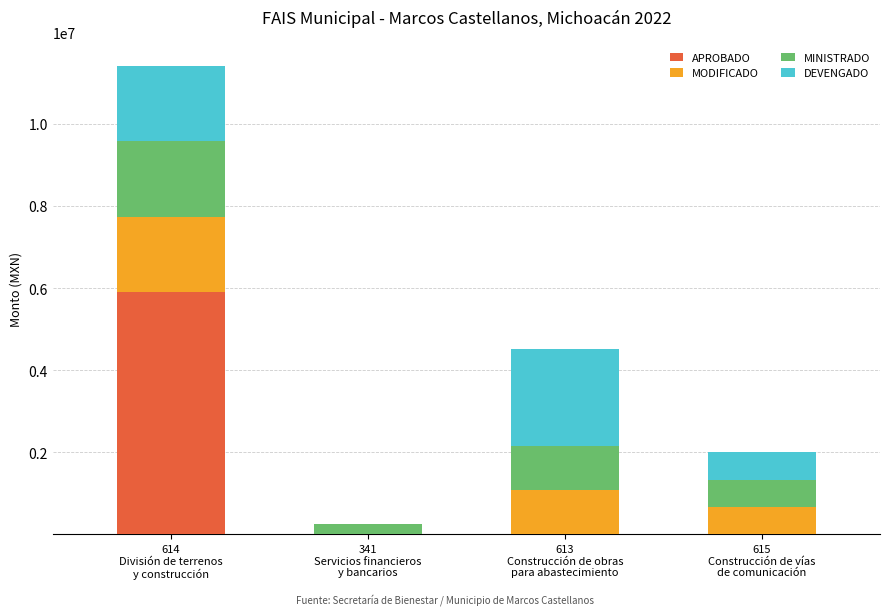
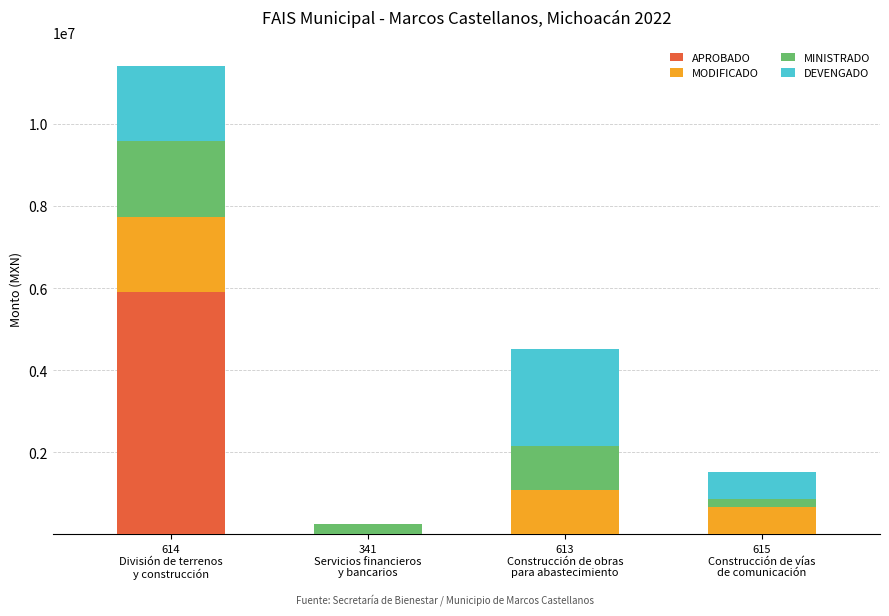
  {
    "APROBADO": {
      "614 División de terrenos y construcción": 5900000,
      "341 Servicios financieros y bancarios": 0,
      "613 Construcción de obras para abastecimiento": 0,
      "615 Construcción de vías de comunicación": 0
    },
    "MODIFICADO": {
      "614 División de terrenos y construcción": 1800000,
      "613 Construcción de obras para abastecimiento": 1100000,
      "615 Construcción de vías de comunicación": 700000
    },
    "MINISTRADO": {
      "614 División de terrenos y construcción": 1800000,
      "341 Servicios financieros y bancarios": 200000,
      "613 Construcción de obras para abastecimiento": 1100000,
-     "615 Construcción de vías de comunicación": 700000
+     "615 Construcción de vías de comunicación": 200000
    },
    "DEVENGADO": {
      "614 División de terrenos y construcción": 1800000,
      "613 Construcción de obras para abastecimiento": 2400000,
      "615 Construcción de vías de comunicación": 700000
    }
  }
